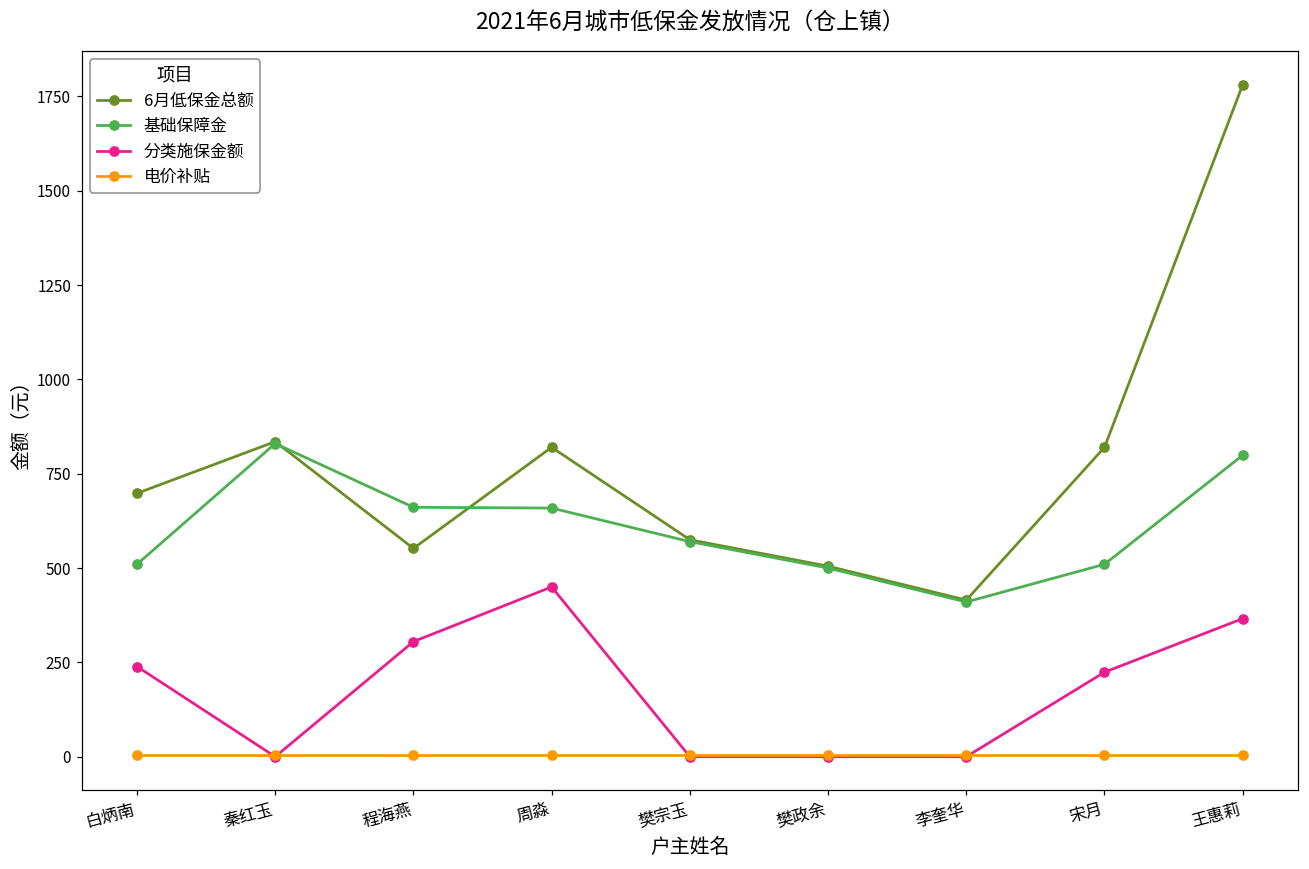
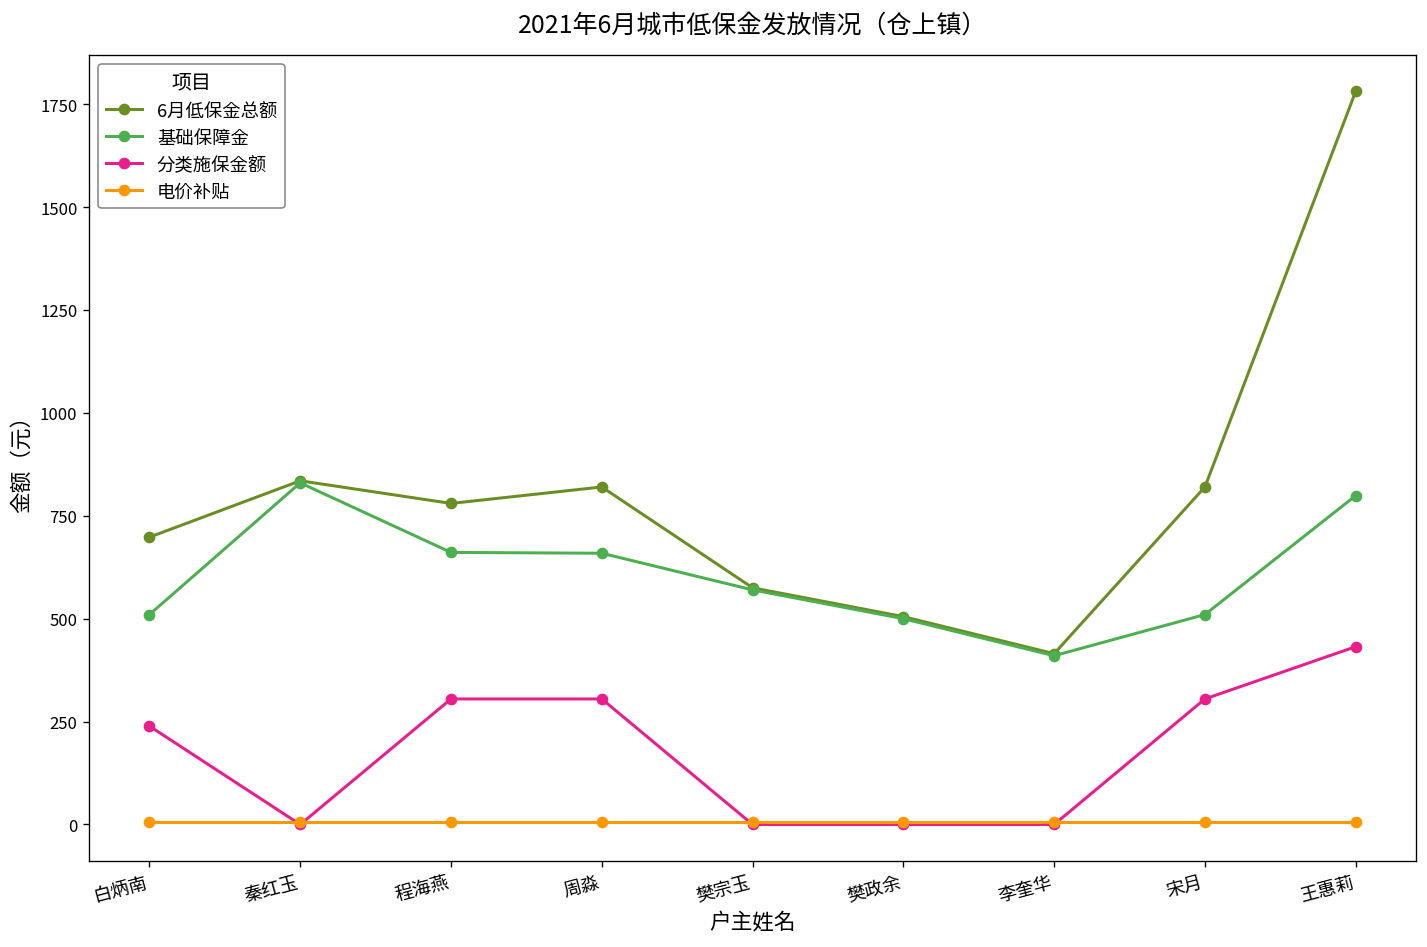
  {
    "6月低保金总额": {
      "白炳南": 700,
-     "程海燕": 550,
+     "程海燕": 780,
      "周淼": 820,
      "宋月": 820,
      "王惠莉": 1780
    },
    "基础保障金": {
      "白炳南": 510,
      "程海燕": 660,
      "周淼": 660,
      "宋月": 510,
      "王惠莉": 800
    },
    "分类施保金额": {
      "白炳南": 240,
      "程海燕": 310,
-     "周淼": 450,
-     "宋月": 220,
-     "王惠莉": 370
+     "周淼": 310,
+     "宋月": 310,
+     "王惠莉": 430
    },
    "电价补贴": {
      "白炳南": 10,
      "程海燕": 10,
      "周淼": 10,
      "宋月": 10,
      "王惠莉": 10
    }
  }
